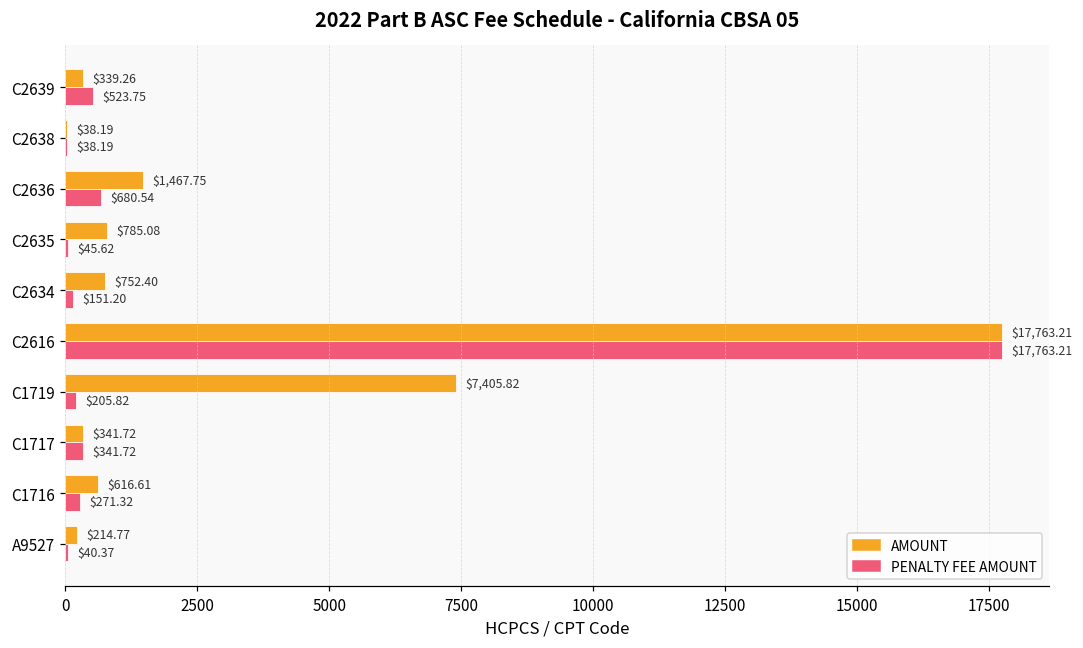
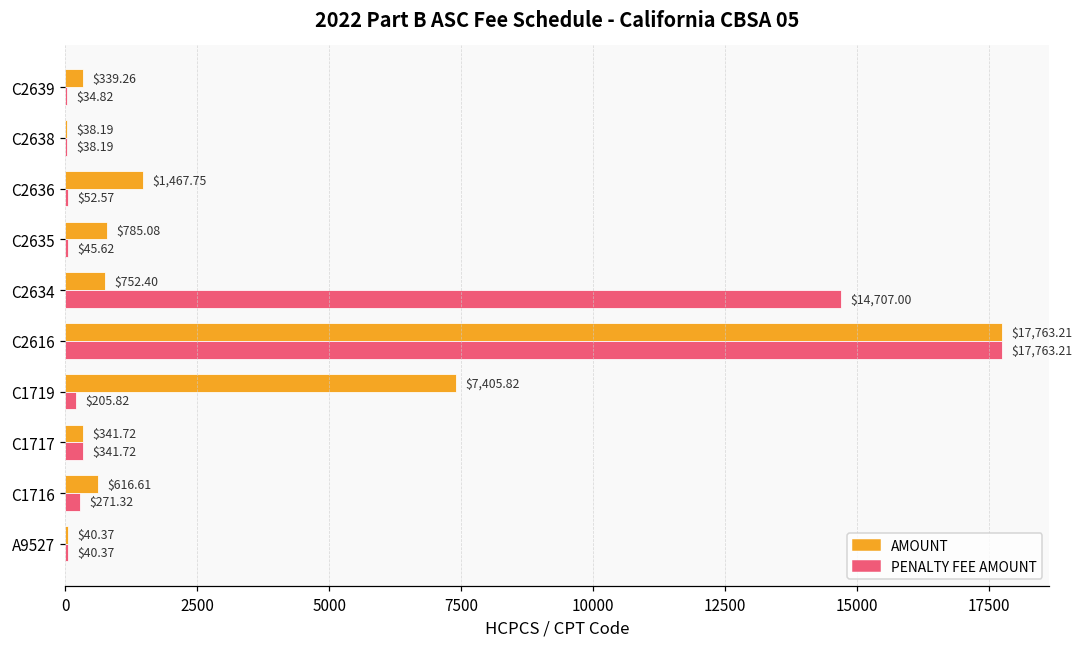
  {
    "AMOUNT": {
      "C2639": "$339.26",
      "C2638": "$38.19",
      "C2636": "$1,467.75",
      "C2635": "$785.08",
      "C2634": "$752.40",
      "C2616": "$17,763.21",
      "C1719": "$7,405.82",
      "C1717": "$341.72",
      "C1716": "$616.61",
-     "A9527": "$214.77"
+     "A9527": "$40.37"
    },
    "PENALTY FEE AMOUNT": {
-     "C2639": "$523.75",
+     "C2639": "$34.82",
      "C2638": "$38.19",
-     "C2636": "$680.54",
+     "C2636": "$52.57",
      "C2635": "$45.62",
-     "C2634": "$151.20",
+     "C2634": "$14,707.00",
      "C2616": "$17,763.21",
      "C1719": "$205.82",
      "C1717": "$341.72",
      "C1716": "$271.32",
      "A9527": "$40.37"
    }
  }
